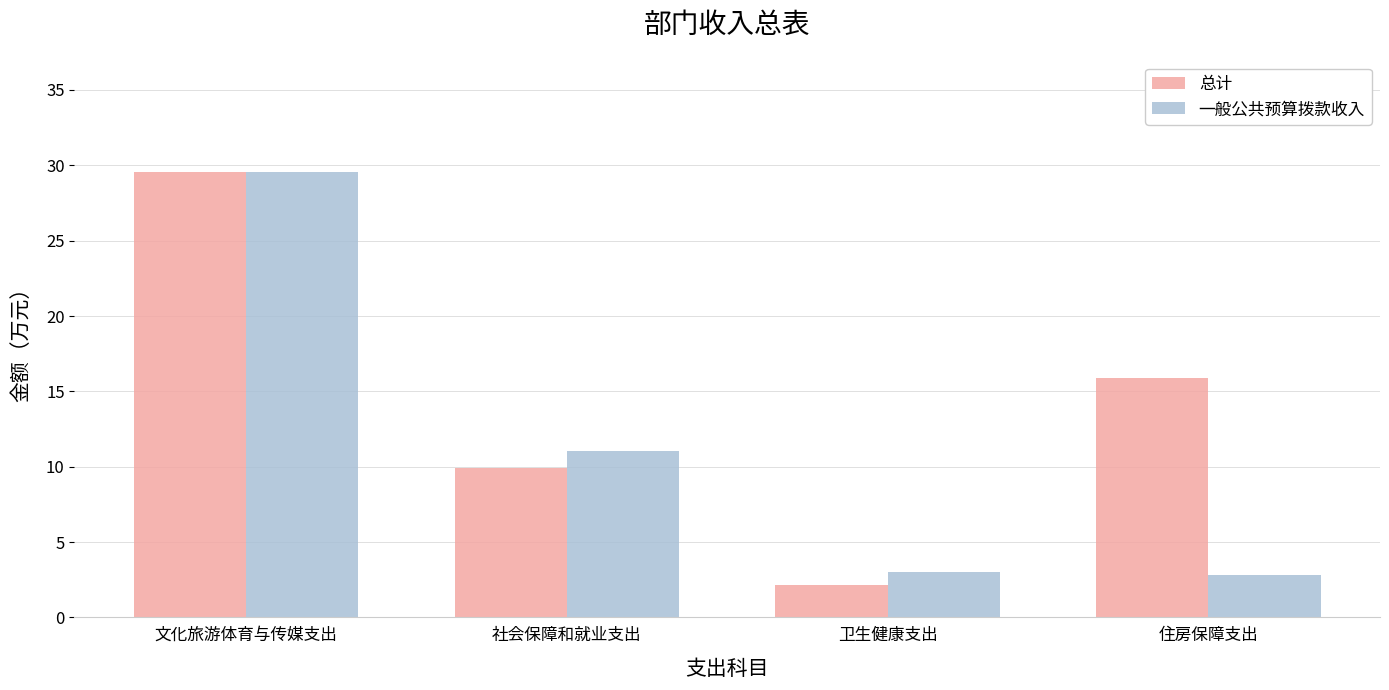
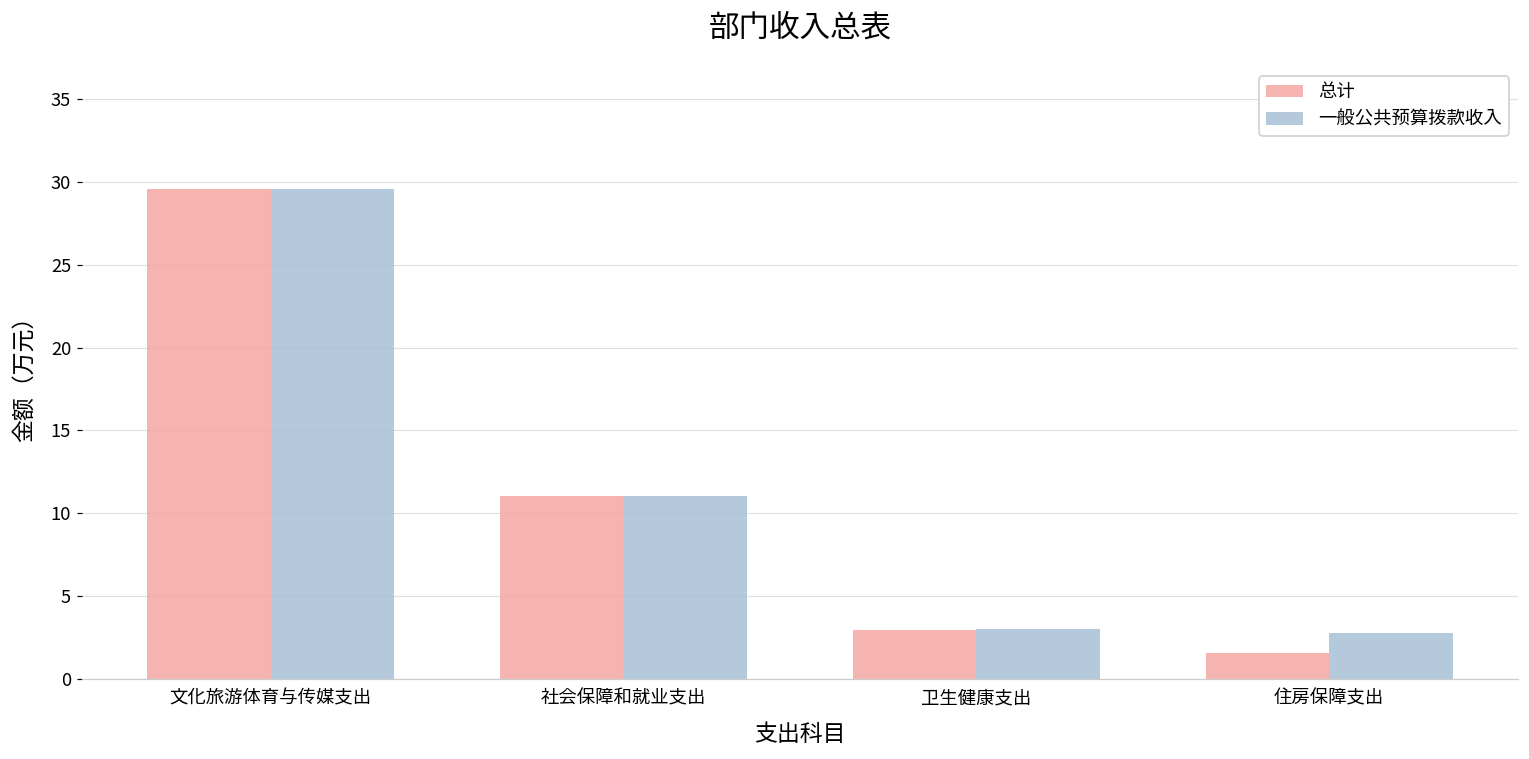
  {
    "总计": {
      "文化旅游体育与传媒支出": 29.6,
-     "社会保障和就业支出": 9.9,
-     "卫生健康支出": 2.1,
-     "住房保障支出": 15.9
+     "社会保障和就业支出": 11.1,
+     "卫生健康支出": 3.0,
+     "住房保障支出": 1.6
    },
    "一般公共预算拨款收入": {
      "文化旅游体育与传媒支出": 29.6,
      "社会保障和就业支出": 11.1,
      "卫生健康支出": 3.0,
      "住房保障支出": 2.8
    }
  }
